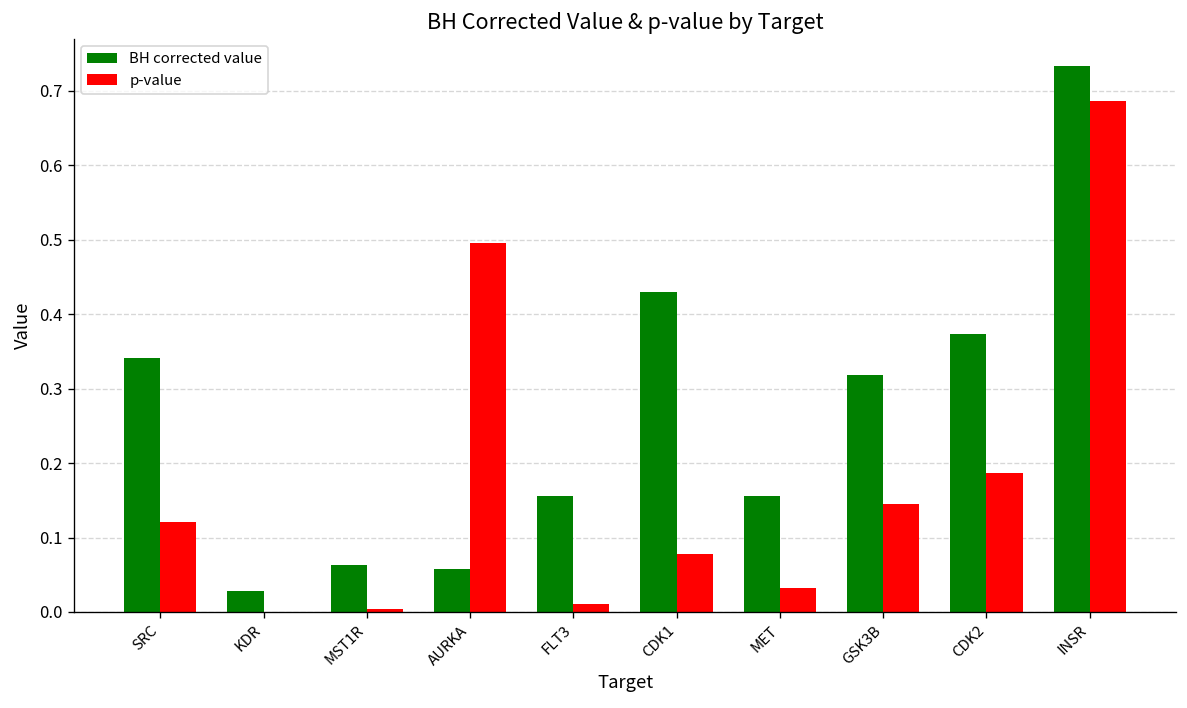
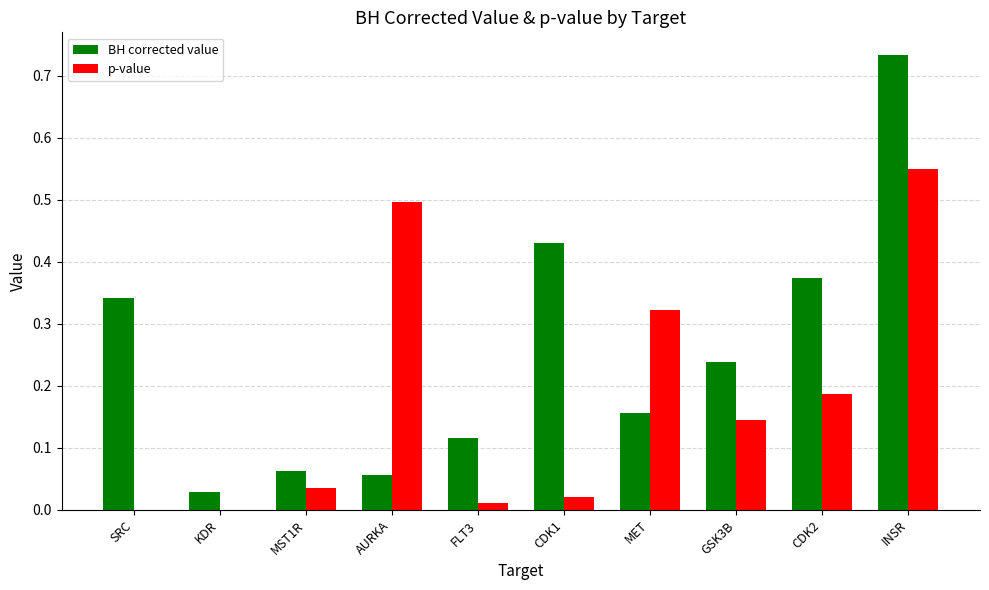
  {
    "BH corrected value": {
      "SRC": 0.34,
      "KDR": 0.03,
      "MST1R": 0.06,
      "AURKA": 0.06,
-     "FLT3": 0.16,
+     "FLT3": 0.12,
      "CDK1": 0.43,
      "MET": 0.16,
-     "GSK3B": 0.32,
+     "GSK3B": 0.24,
      "CDK2": 0.37,
      "INSR": 0.73
    },
    "p-value": {
-     "SRC": 0.12,
-     "MST1R": 0.00,
+     "SRC": 0.00,
+     "MST1R": 0.04,
      "AURKA": 0.50,
      "FLT3": 0.01,
-     "CDK1": 0.08,
-     "MET": 0.03,
+     "CDK1": 0.02,
+     "MET": 0.32,
      "GSK3B": 0.14,
      "CDK2": 0.19,
-     "INSR": 0.69
+     "INSR": 0.55
    }
  }
